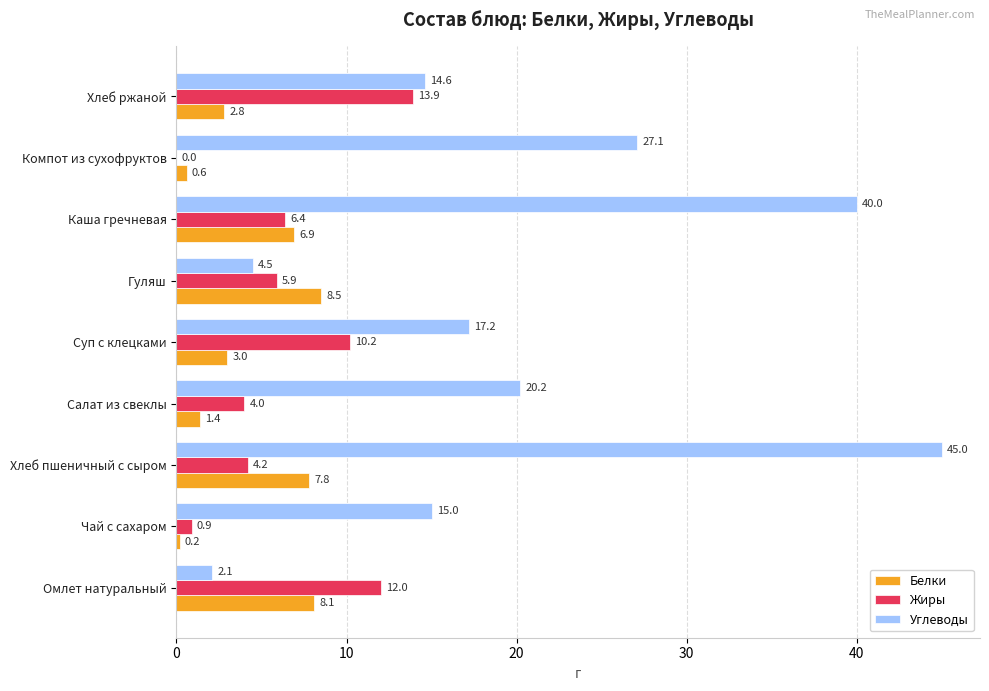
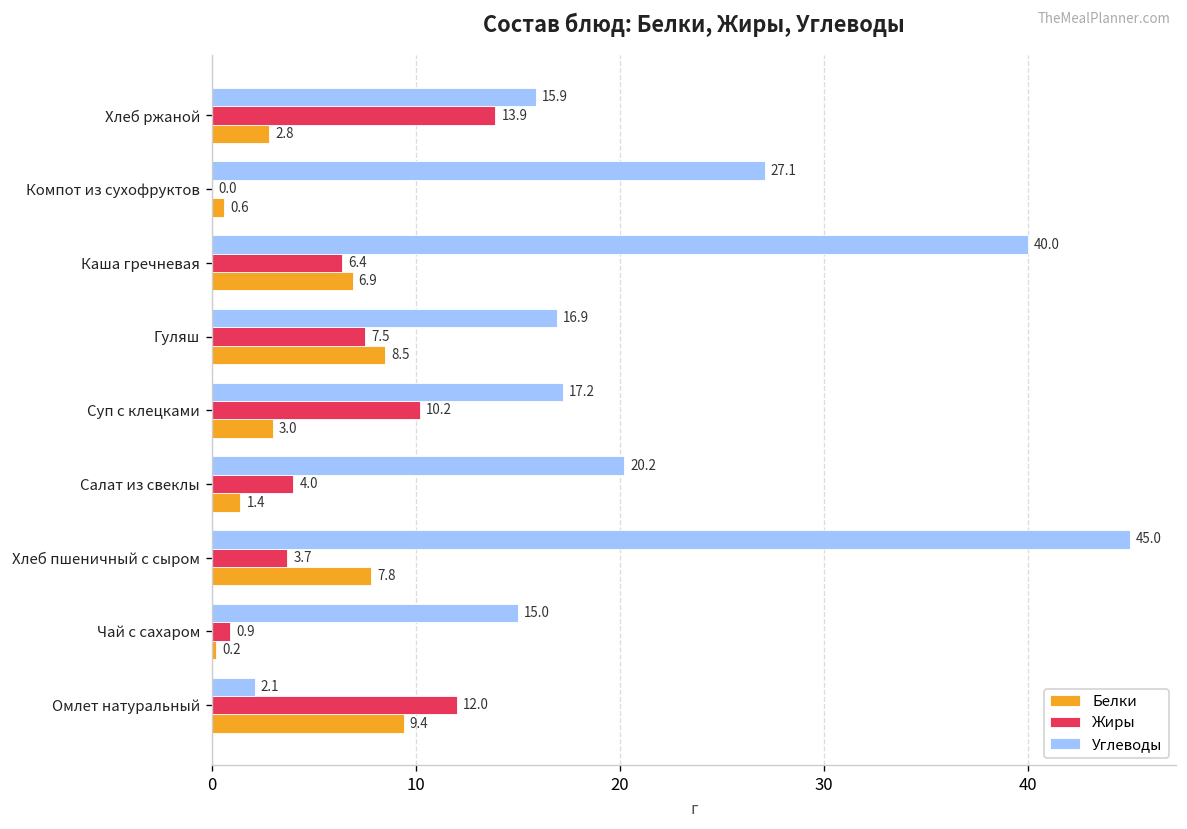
  {
    "Белки": {
      "Хлеб ржаной": 2.8,
      "Компот из сухофруктов": 0.6,
      "Каша гречневая": 6.9,
      "Гуляш": 8.5,
      "Суп с клецками": 3.0,
      "Салат из свеклы": 1.4,
      "Хлеб пшеничный с сыром": 7.8,
      "Чай с сахаром": 0.2,
-     "Омлет натуральный": 8.1
+     "Омлет натуральный": 9.4
    },
    "Жиры": {
      "Хлеб ржаной": 13.9,
      "Компот из сухофруктов": 0.0,
      "Каша гречневая": 6.4,
-     "Гуляш": 5.9,
+     "Гуляш": 7.5,
      "Суп с клецками": 10.2,
      "Салат из свеклы": 4.0,
-     "Хлеб пшеничный с сыром": 4.2,
+     "Хлеб пшеничный с сыром": 3.7,
      "Чай с сахаром": 0.9,
      "Омлет натуральный": 12.0
    },
    "Углеводы": {
-     "Хлеб ржаной": 14.6,
+     "Хлеб ржаной": 15.9,
      "Компот из сухофруктов": 27.1,
      "Каша гречневая": 40.0,
-     "Гуляш": 4.5,
+     "Гуляш": 16.9,
      "Суп с клецками": 17.2,
      "Салат из свеклы": 20.2,
      "Хлеб пшеничный с сыром": 45.0,
      "Чай с сахаром": 15.0,
      "Омлет натуральный": 2.1
    }
  }
